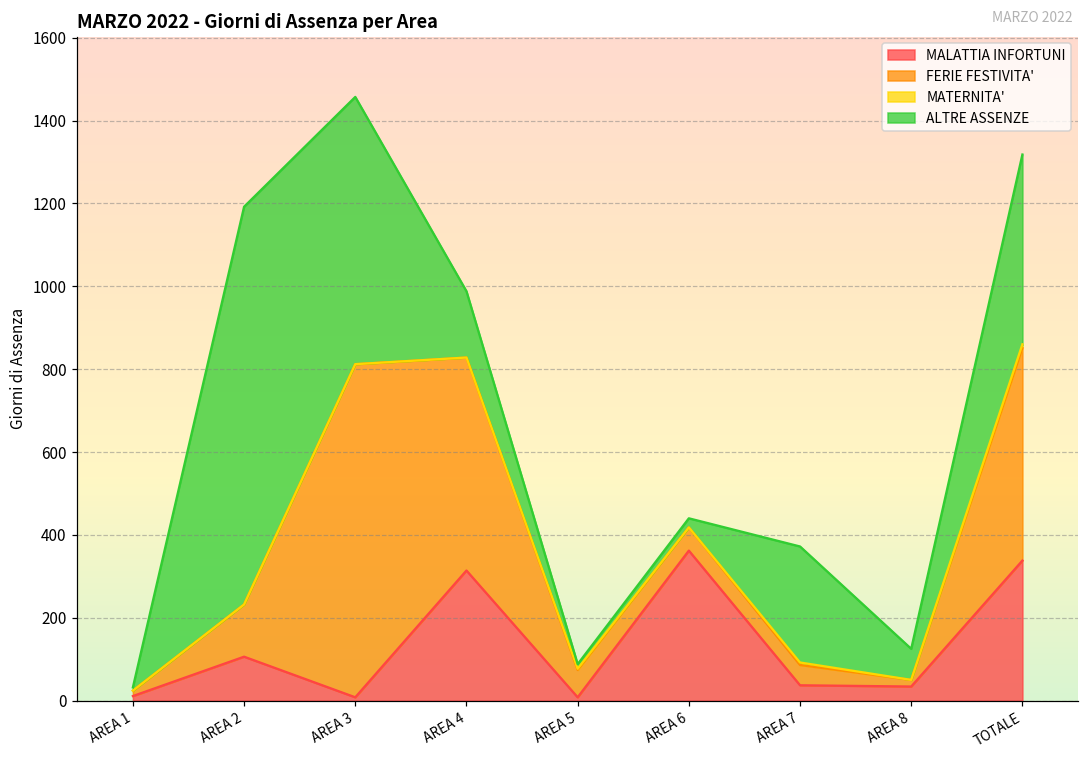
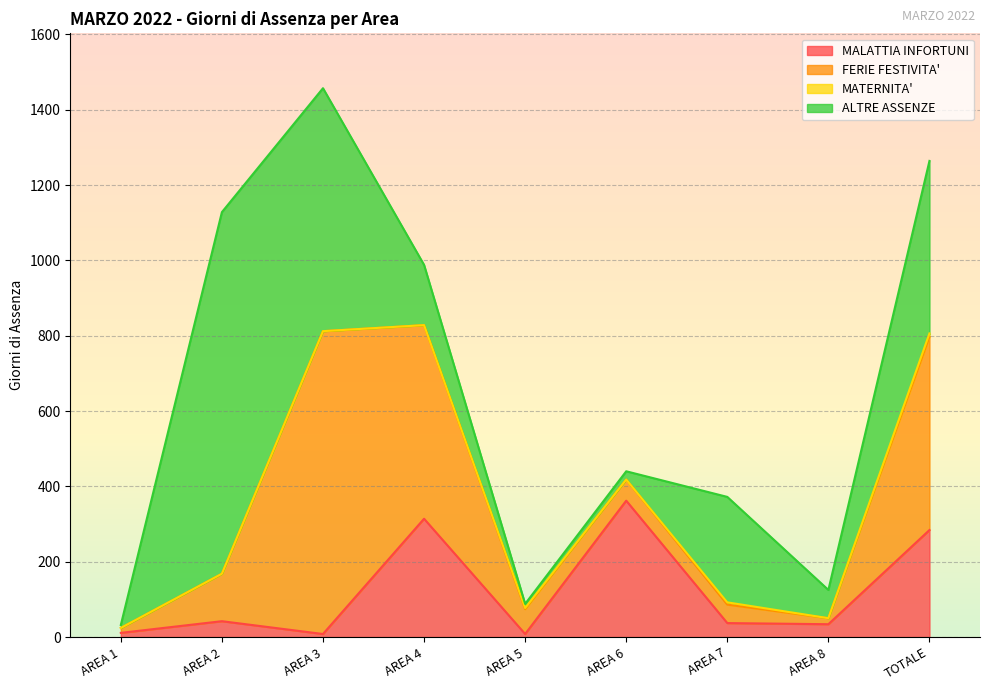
  {
    "MALATTIA INFORTUNI": {
      "AREA 1": 10,
-     "AREA 2": 110,
+     "AREA 2": 40,
      "AREA 3": 10,
      "AREA 4": 310,
      "AREA 5": 10,
      "AREA 6": 360,
      "AREA 7": 40,
      "AREA 8": 30,
-     "TOTALE": 340
+     "TOTALE": 280
    },
    "FERIE FESTIVITA'": {
      "TOTALE": 510
    },
    "MATERNITA'": {
      "TOTALE": 10
    },
    "ALTRE ASSENZE": {
      "AREA 1": 10,
      "AREA 2": 960,
      "AREA 3": 650,
      "AREA 4": 160,
      "AREA 5": 10,
      "AREA 6": 20,
      "AREA 7": 280,
      "AREA 8": 80,
      "TOTALE": 460
    }
  }
